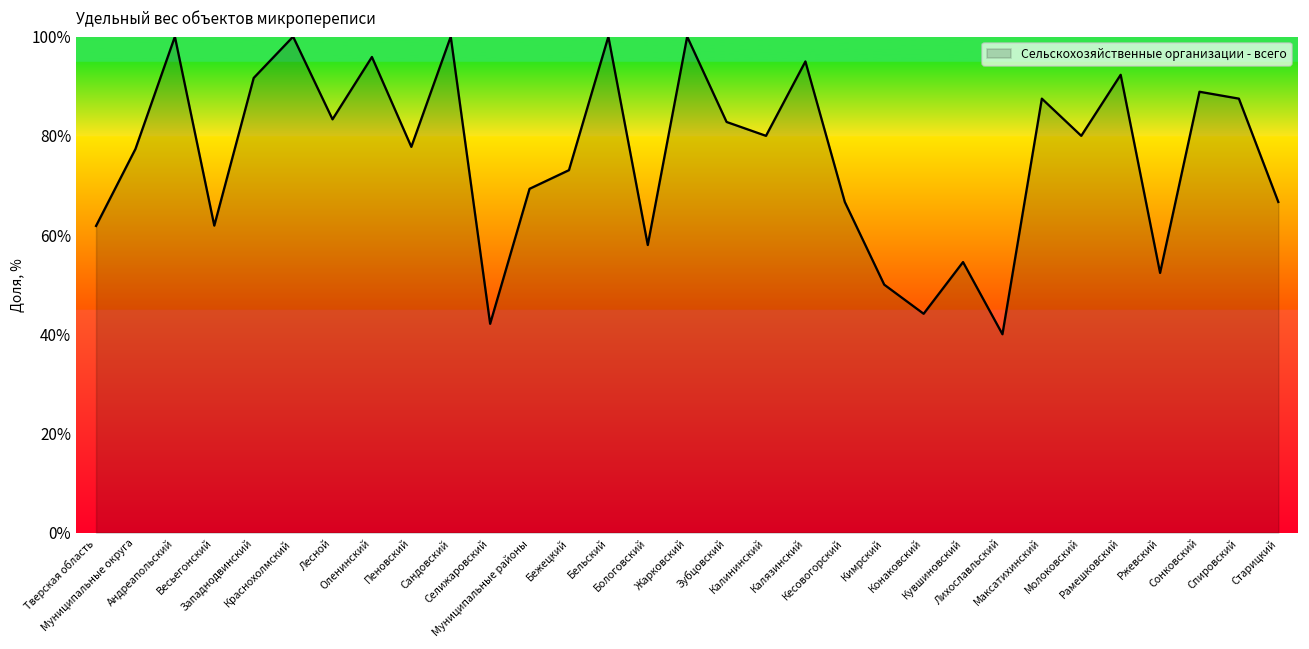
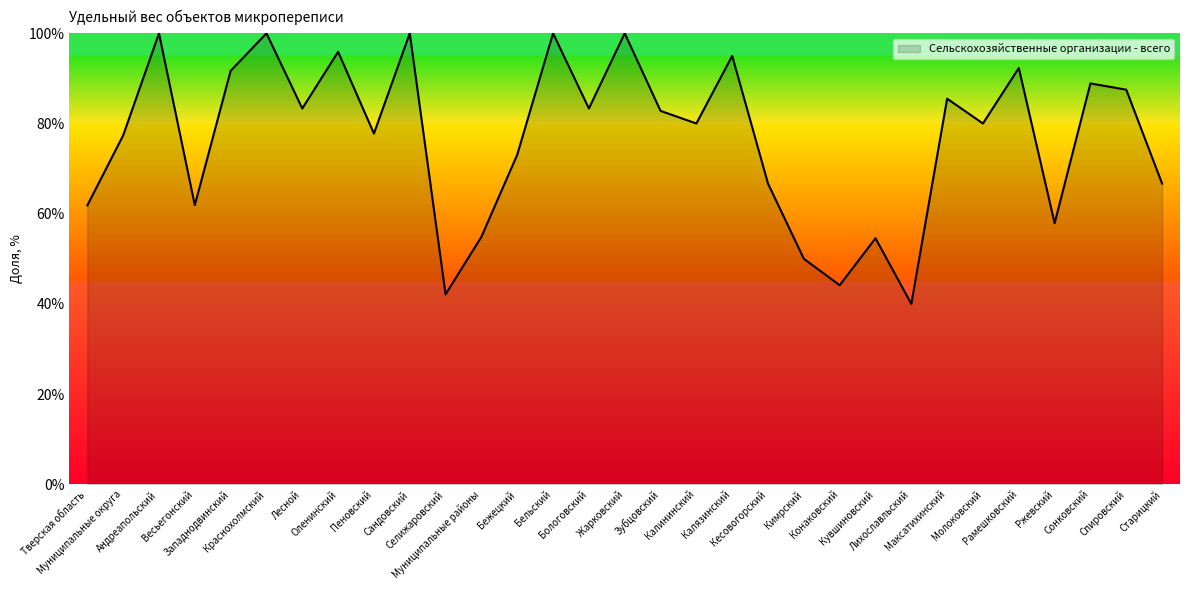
  {
    "Тверская область": "62%",
    "Муниципальные округа": "77%",
    "Андреапольский": "100%",
    "Весьегонский": "62%",
    "Западнодвинский": "92%",
    "Краснохолмский": "100%",
    "Лесной": "83%",
    "Оленинский": "96%",
    "Пеновский": "78%",
    "Сандовский": "100%",
    "Селижаровский": "42%",
-   "Муниципальные районы": "69%",
+   "Муниципальные районы": "55%",
    "Бежецкий": "73%",
    "Бельский": "100%",
-   "Бологовский": "58%",
+   "Бологовский": "83%",
    "Жарковский": "100%",
    "Зубцовский": "83%",
    "Калининский": "80%",
    "Калязинский": "95%",
    "Кесовогорский": "67%",
    "Кимрский": "50%",
    "Конаковский": "44%",
    "Кувшиновский": "55%",
    "Лихославльский": "40%",
-   "Максатихинский": "88%",
+   "Максатихинский": "86%",
    "Молоковский": "80%",
    "Рамешковский": "92%",
-   "Ржевский": "52%",
+   "Ржевский": "58%",
    "Сонковский": "89%",
    "Спировский": "88%",
    "Старицкий": "67%"
  }
